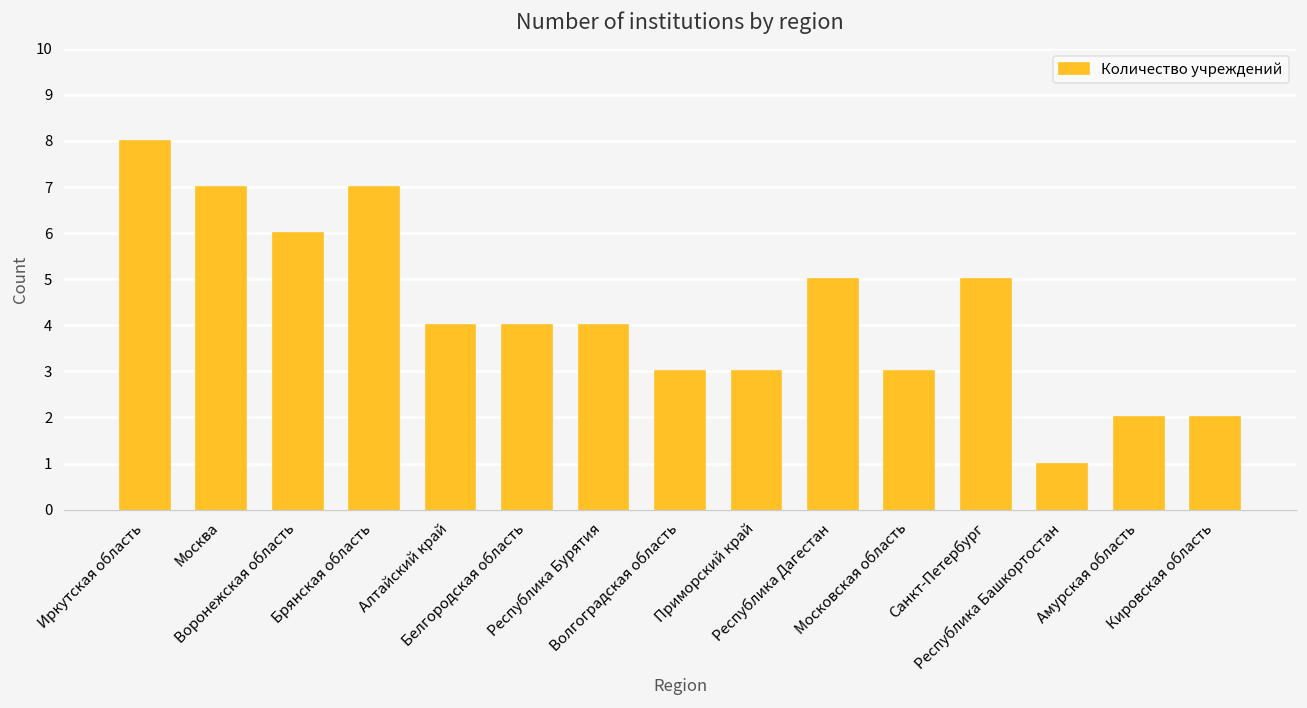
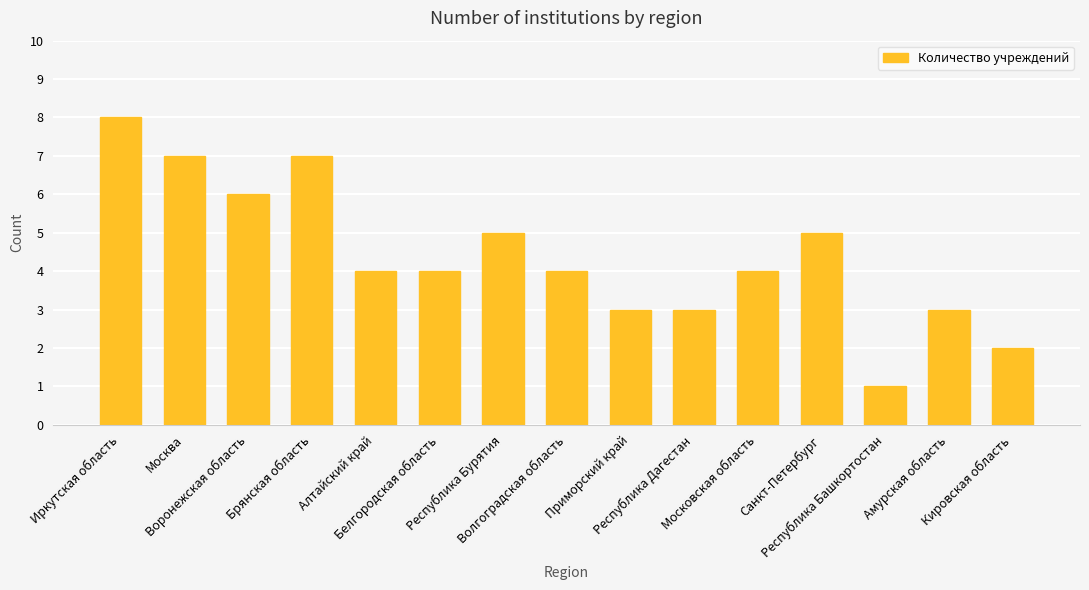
  {
    "Иркутская область": 8,
    "Москва": 7,
    "Воронежская область": 6,
    "Брянская область": 7,
    "Алтайский край": 4,
    "Белгородская область": 4,
-   "Республика Бурятия": 4,
-   "Волгоградская область": 3,
+   "Республика Бурятия": 5,
+   "Волгоградская область": 4,
    "Приморский край": 3,
-   "Республика Дагестан": 5,
-   "Московская область": 3,
+   "Республика Дагестан": 3,
+   "Московская область": 4,
    "Санкт-Петербург": 5,
    "Республика Башкортостан": 1,
-   "Амурская область": 2,
+   "Амурская область": 3,
    "Кировская область": 2
  }
